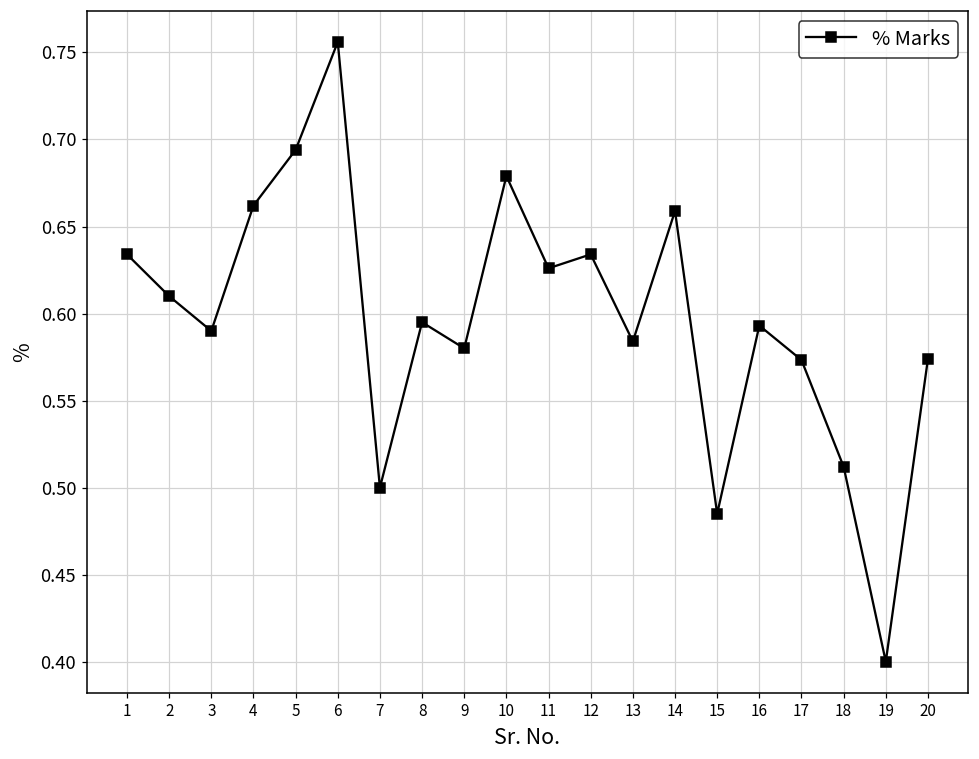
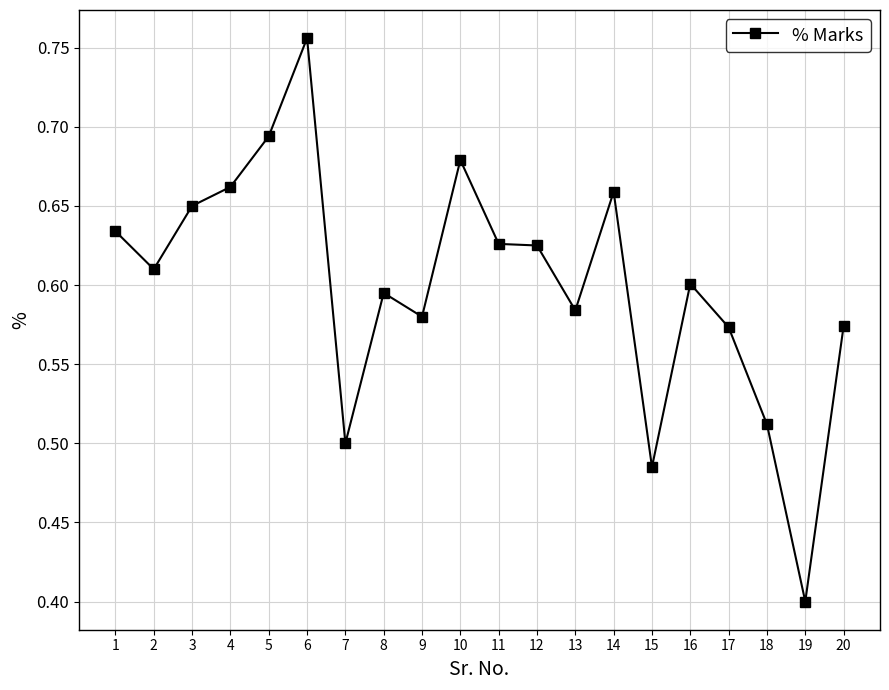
  {
    "1": 0.634,
    "2": 0.610,
-   "3": 0.59,
+   "3": 0.65,
    "4": 0.662,
    "5": 0.694,
    "6": 0.756,
    "7": 0.500,
    "8": 0.595,
    "9": 0.580,
    "10": 0.679,
    "11": 0.626,
-   "12": 0.634,
+   "12": 0.625,
    "13": 0.584,
    "14": 0.659,
    "15": 0.485,
-   "16": 0.593,
+   "16": 0.601,
    "17": 0.573,
    "18": 0.512,
    "19": 0.400,
    "20": 0.574
  }
